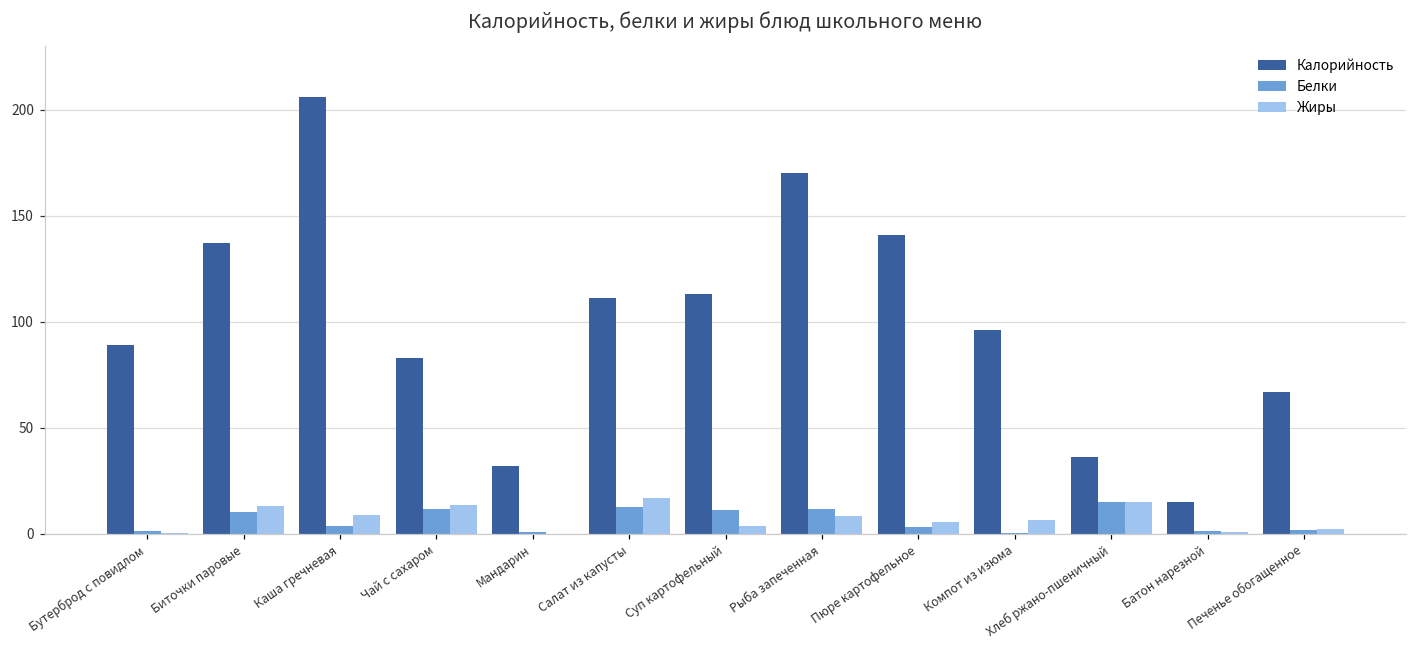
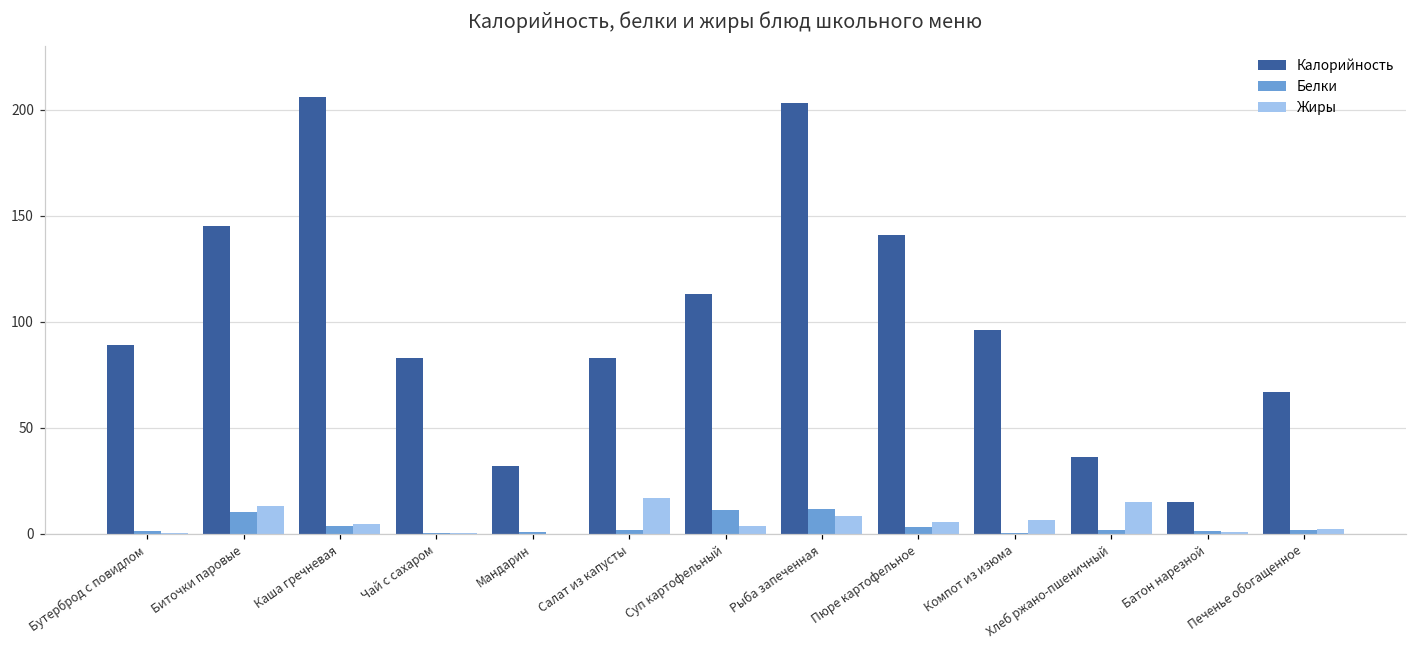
  {
    "Калорийность": {
      "Бутерброд с повидлом": 89,
-     "Биточки паровые": 137,
+     "Биточки паровые": 145,
      "Каша гречневая": 206,
      "Чай с сахаром": 83,
      "Мандарин": 32,
-     "Салат из капусты": 111,
+     "Салат из капусты": 83,
      "Суп картофельный": 113,
-     "Рыба запеченная": 170,
+     "Рыба запеченная": 203,
      "Пюре картофельное": 141,
      "Компот из изюма": 96,
      "Хлеб ржано-пшеничный": 36,
      "Батон нарезной": 15,
      "Печенье обогащенное": 67
    },
    "Белки": {
      "Биточки паровые": 10,
      "Каша гречневая": 4,
-     "Чай с сахаром": 12,
-     "Салат из капусты": 13,
+     "Чай с сахаром": 0,
+     "Салат из капусты": 2,
      "Суп картофельный": 11,
      "Рыба запеченная": 12,
      "Пюре картофельное": 3,
-     "Хлеб ржано-пшеничный": 15,
+     "Хлеб ржано-пшеничный": 2,
      "Печенье обогащенное": 2
    },
    "Жиры": {
      "Биточки паровые": 13,
-     "Каша гречневая": 9,
-     "Чай с сахаром": 13,
+     "Каша гречневая": 5,
+     "Чай с сахаром": 0,
      "Мандарин": 0,
      "Салат из капусты": 17,
      "Суп картофельный": 4,
      "Рыба запеченная": 9,
      "Пюре картофельное": 5,
      "Компот из изюма": 6,
      "Хлеб ржано-пшеничный": 15,
      "Печенье обогащенное": 2
    }
  }
